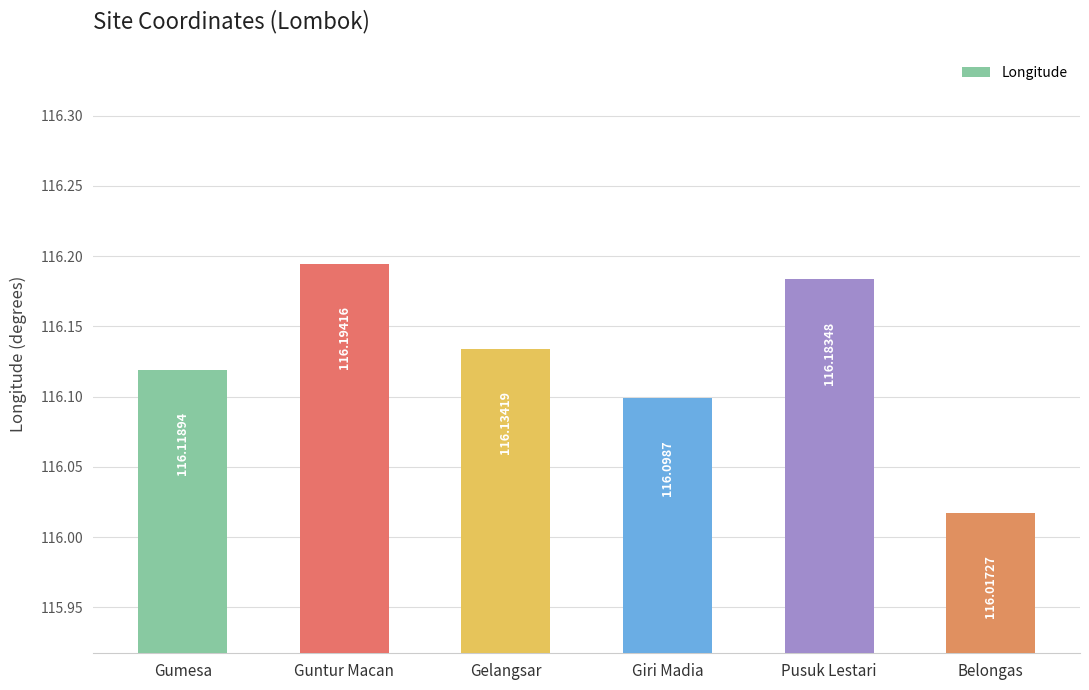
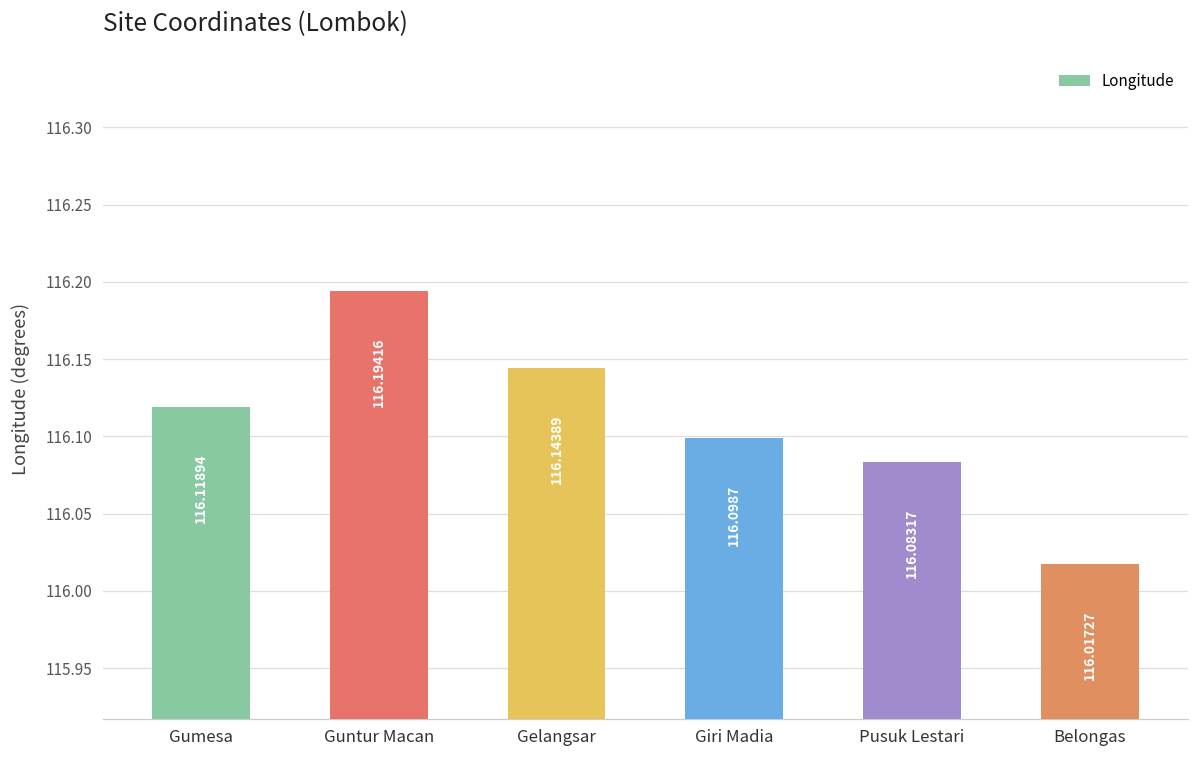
  {
    "Gumesa": 116.11894,
    "Guntur Macan": 116.19416,
-   "Gelangsar": 116.13419,
+   "Gelangsar": 116.14389,
    "Giri Madia": 116.0987,
-   "Pusuk Lestari": 116.18348,
+   "Pusuk Lestari": 116.08317,
    "Belongas": 116.01727
  }
